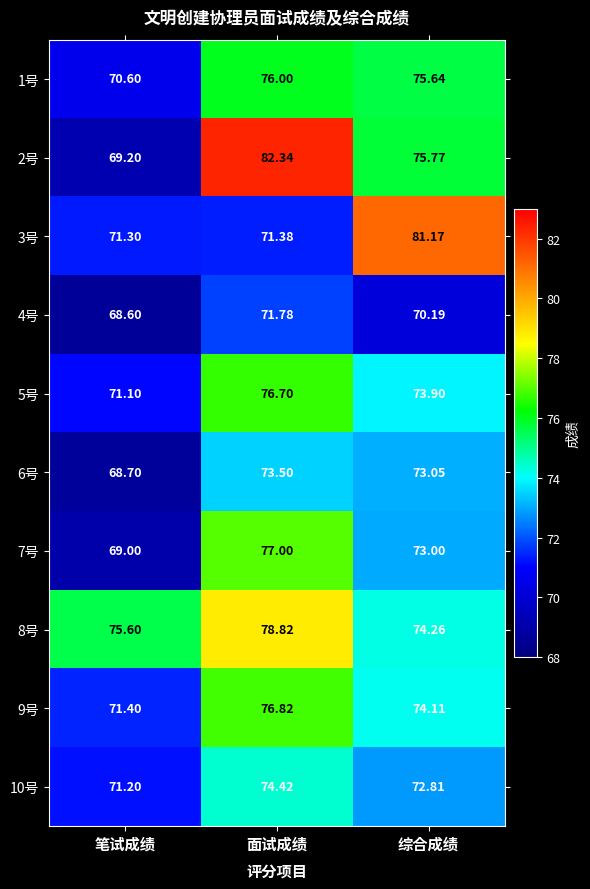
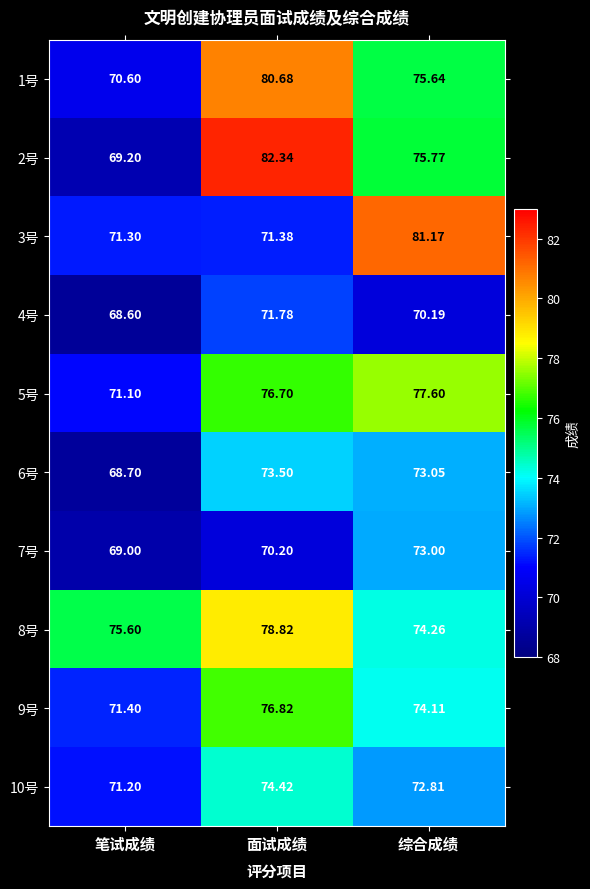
  {
    "1号": {
      "笔试成绩": 70.60,
-     "面试成绩": 76.00,
+     "面试成绩": 80.68,
      "综合成绩": 75.64
    },
    "2号": {
      "笔试成绩": 69.20,
      "面试成绩": 82.34,
      "综合成绩": 75.77
    },
    "3号": {
      "笔试成绩": 71.30,
      "面试成绩": 71.38,
      "综合成绩": 81.17
    },
    "4号": {
      "笔试成绩": 68.60,
      "面试成绩": 71.78,
      "综合成绩": 70.19
    },
    "5号": {
      "笔试成绩": 71.10,
      "面试成绩": 76.70,
-     "综合成绩": 73.90
+     "综合成绩": 77.60
    },
    "6号": {
      "笔试成绩": 68.70,
      "面试成绩": 73.50,
      "综合成绩": 73.05
    },
    "7号": {
      "笔试成绩": 69.00,
-     "面试成绩": 77.00,
+     "面试成绩": 70.20,
      "综合成绩": 73.00
    },
    "8号": {
      "笔试成绩": 75.60,
      "面试成绩": 78.82,
      "综合成绩": 74.26
    },
    "9号": {
      "笔试成绩": 71.40,
      "面试成绩": 76.82,
      "综合成绩": 74.11
    },
    "10号": {
      "笔试成绩": 71.20,
      "面试成绩": 74.42,
      "综合成绩": 72.81
    }
  }
